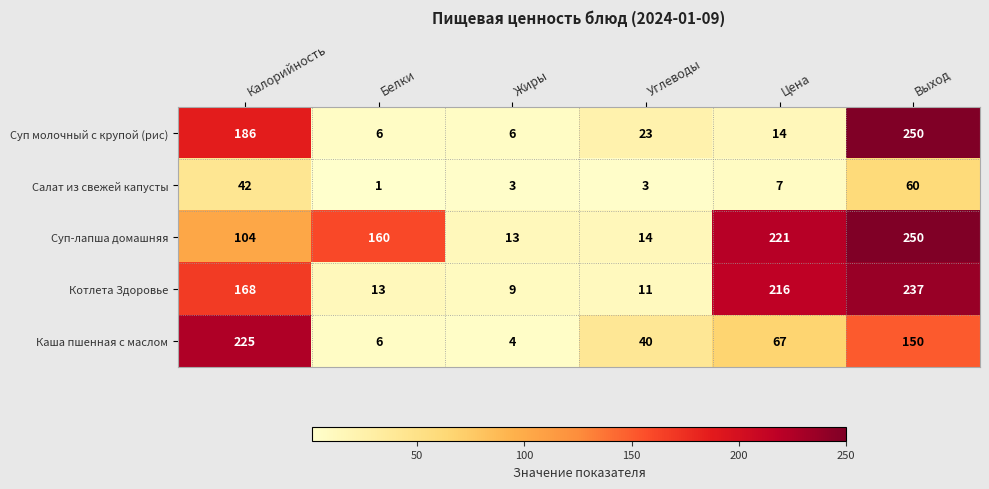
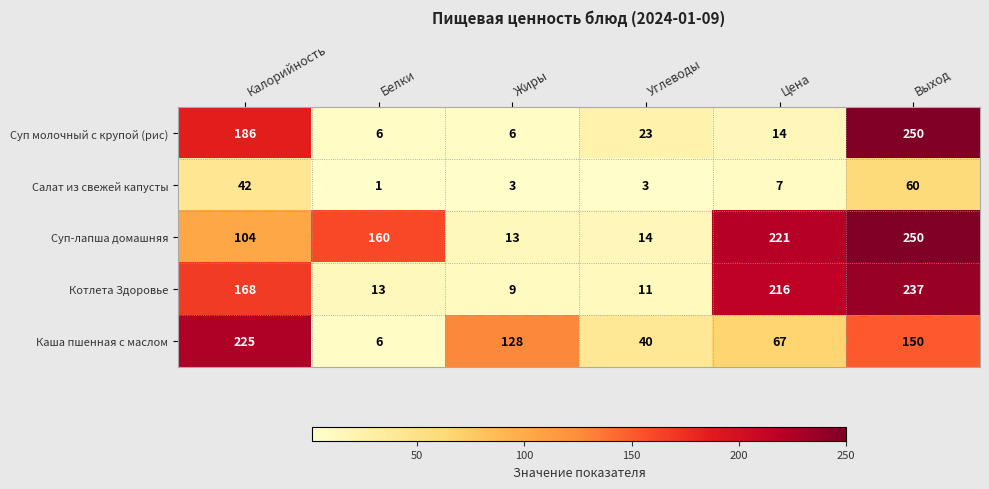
  {
    "Суп молочный с крупой (рис)": {
      "Калорийность": 186,
      "Белки": 6,
      "Жиры": 6,
      "Углеводы": 23,
      "Цена": 14,
      "Выход": 250
    },
    "Салат из свежей капусты": {
      "Калорийность": 42,
      "Белки": 1,
      "Жиры": 3,
      "Углеводы": 3,
      "Цена": 7,
      "Выход": 60
    },
    "Суп-лапша домашняя": {
      "Калорийность": 104,
      "Белки": 160,
      "Жиры": 13,
      "Углеводы": 14,
      "Цена": 221,
      "Выход": 250
    },
    "Котлета Здоровье": {
      "Калорийность": 168,
      "Белки": 13,
      "Жиры": 9,
      "Углеводы": 11,
      "Цена": 216,
      "Выход": 237
    },
    "Каша пшенная с маслом": {
      "Калорийность": 225,
      "Белки": 6,
-     "Жиры": 4,
+     "Жиры": 128,
      "Углеводы": 40,
      "Цена": 67,
      "Выход": 150
    }
  }
